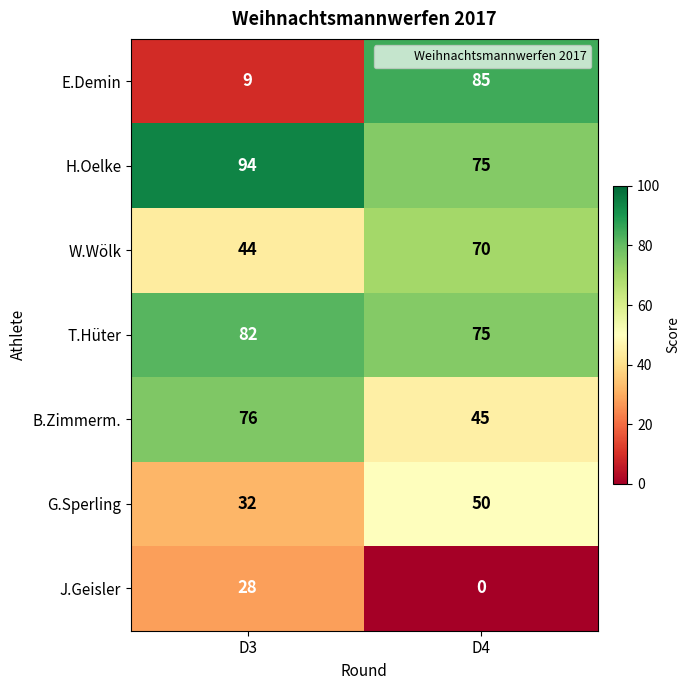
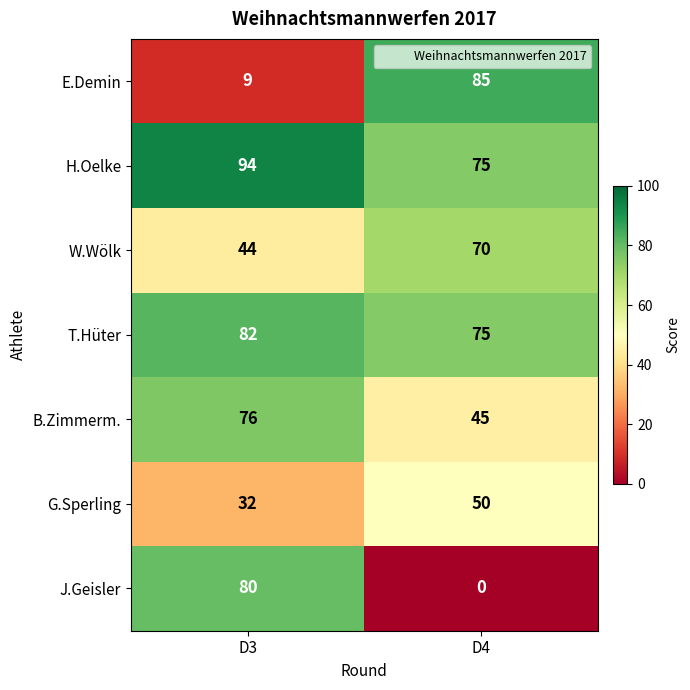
  {
    "E.Demin": {
      "D3": 9,
      "D4": 85
    },
    "H.Oelke": {
      "D3": 94,
      "D4": 75
    },
    "W.Wölk": {
      "D3": 44,
      "D4": 70
    },
    "T.Hüter": {
      "D3": 82,
      "D4": 75
    },
    "B.Zimmerm.": {
      "D3": 76,
      "D4": 45
    },
    "G.Sperling": {
      "D3": 32,
      "D4": 50
    },
    "J.Geisler": {
-     "D3": 28,
+     "D3": 80,
      "D4": 0
    }
  }
